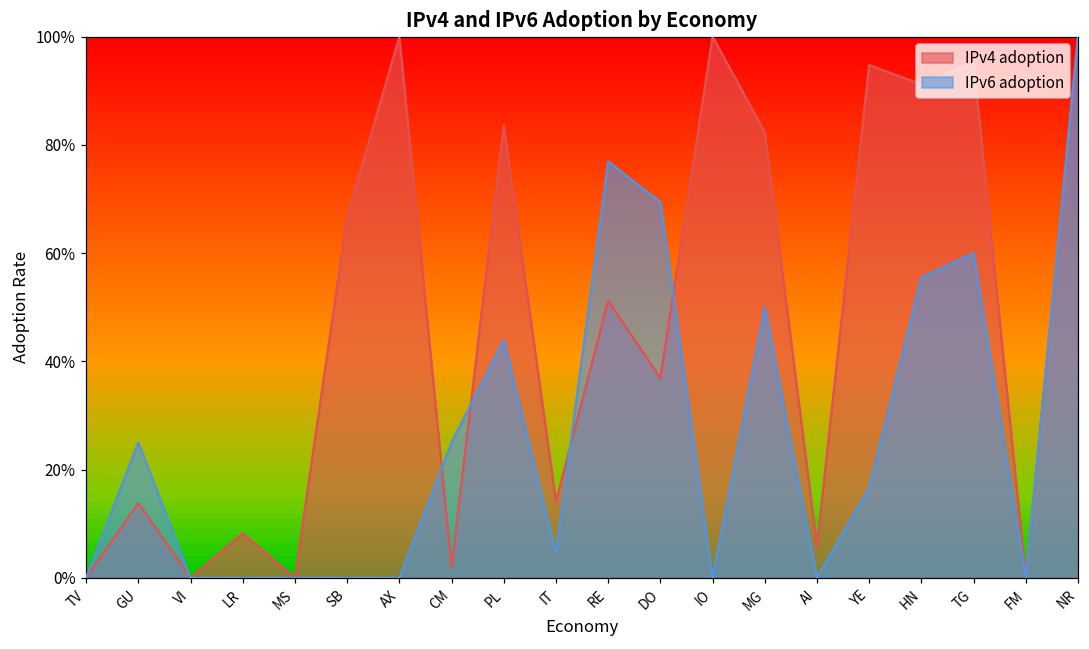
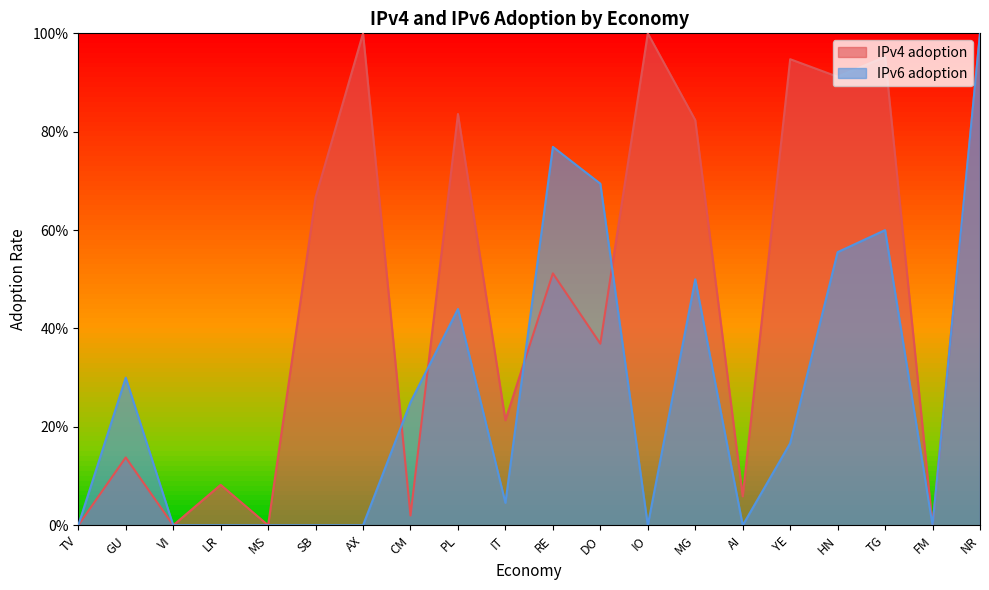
  {
    "IPv4 adoption": {
      "GU": "14%",
      "LR": "8%",
      "SB": "67%",
      "AX": "100%",
      "CM": "2%",
      "PL": "84%",
-     "IT": "14%",
+     "IT": "21%",
      "RE": "51%",
      "DO": "37%",
      "IO": "100%",
      "MG": "82%",
      "AI": "6%",
      "YE": "95%"
    },
    "IPv6 adoption": {
-     "GU": "25%",
+     "GU": "30%",
      "LR": "0%",
      "SB": "0%",
      "AX": "0%",
      "CM": "25%",
      "PL": "44%",
      "IT": "5%",
      "RE": "77%",
      "DO": "69%",
      "IO": "0%",
      "MG": "50%",
      "AI": "0%",
      "YE": "17%",
      "HN": "56%",
      "TG": "60%"
    }
  }
